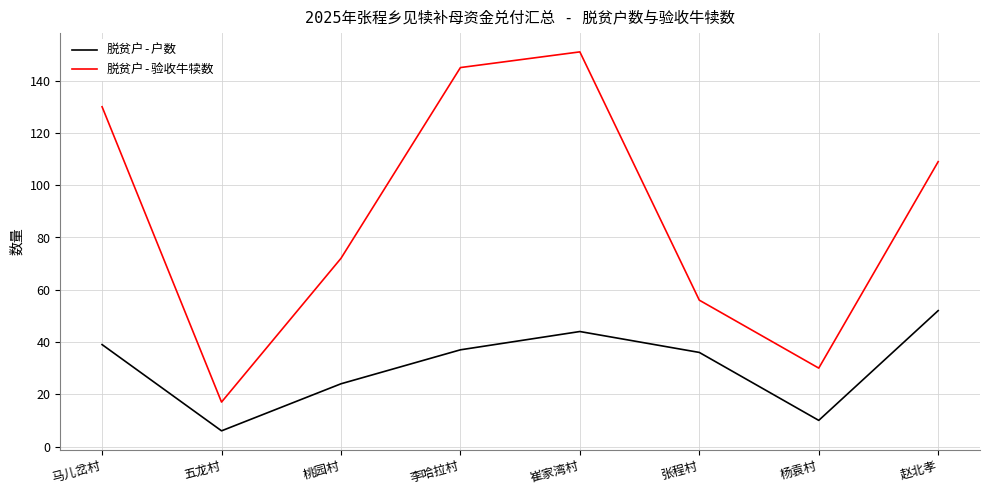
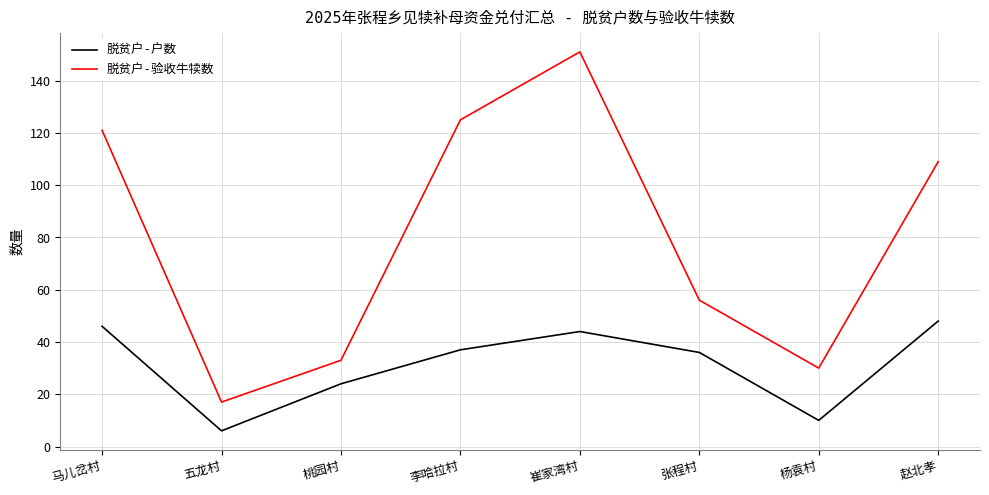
  {
    "脱贫户-户数": {
-     "马儿岔村": 39,
+     "马儿岔村": 46,
      "五龙村": 6,
      "桃园村": 24,
      "李哈拉村": 37,
      "崔家湾村": 44,
      "张程村": 36,
      "杨袁村": 10,
-     "赵北孝": 52
+     "赵北孝": 48
    },
    "脱贫户-验收牛犊数": {
-     "马儿岔村": 130,
+     "马儿岔村": 121,
      "五龙村": 17,
-     "桃园村": 72,
-     "李哈拉村": 145,
+     "桃园村": 33,
+     "李哈拉村": 125,
      "崔家湾村": 151,
      "张程村": 56,
      "杨袁村": 30,
      "赵北孝": 109
    }
  }
